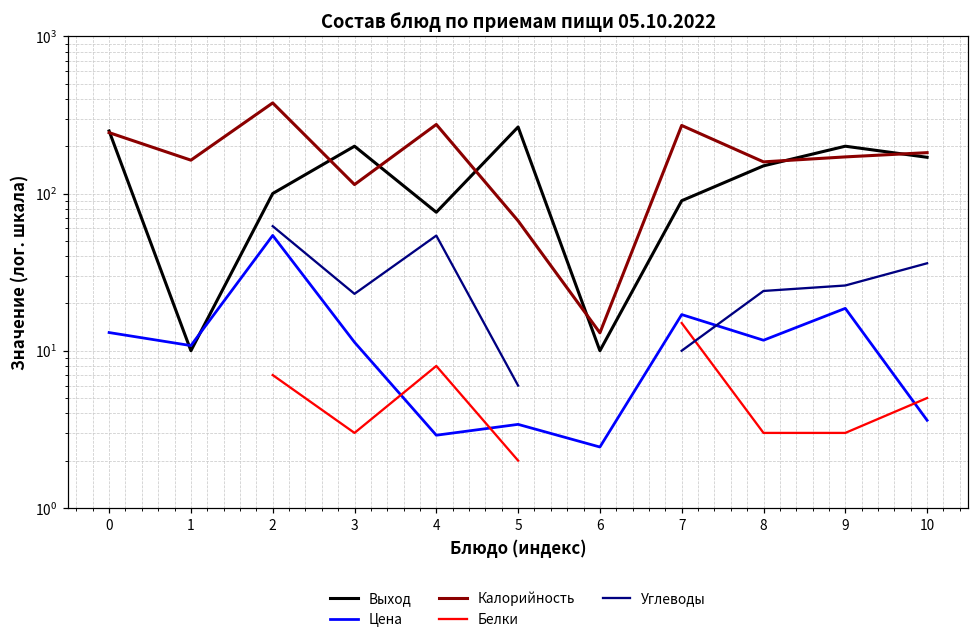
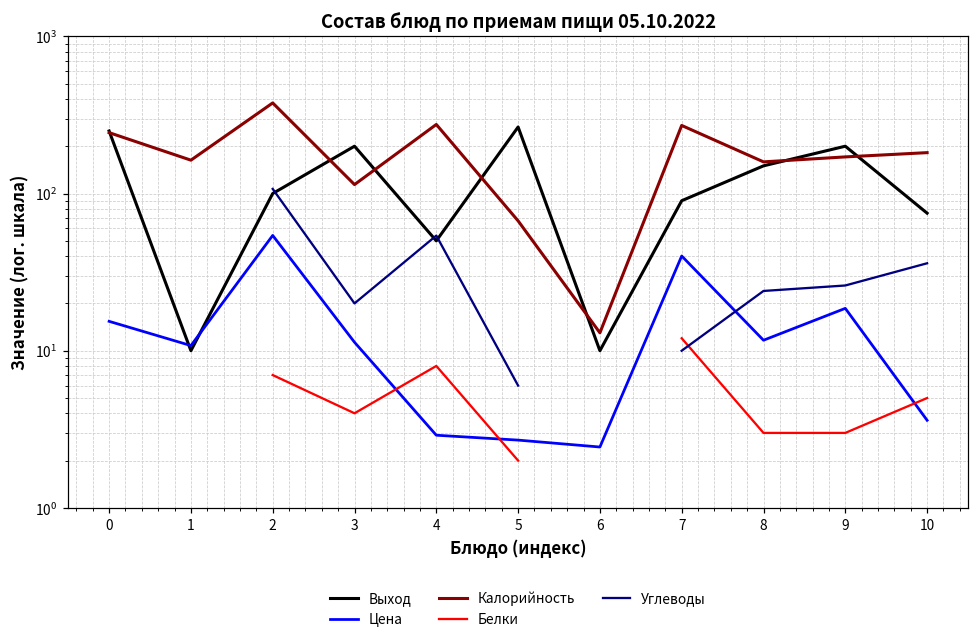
  {
    "Выход": {
      "1": 10,
      "2": 100,
      "3": 200,
-     "4": 80,
+     "4": 50,
      "5": 270,
      "6": 10,
      "7": 90,
      "8": 150,
      "9": 200,
-     "10": 170
+     "10": 80
    },
    "Цена": {
-     "0": 13,
+     "0": 15,
      "1": 11,
      "2": 54,
      "3": 11,
      "4": 2.9,
-     "5": 3.4,
+     "5": 2.7,
      "6": 2.4,
-     "7": 17,
+     "7": 40,
      "8": 12,
      "9": 19,
      "10": 3.6
    },
    "Калорийность": {
      "1": 160,
      "2": 380,
      "3": 110,
      "4": 280,
      "5": 70,
      "6": 13,
      "7": 270,
      "8": 160,
      "9": 170,
      "10": 180
    },
    "Белки": {
      "0": 9,
      "2": 7,
-     "3": 3,
+     "3": 4,
      "4": 8,
      "5": 2,
-     "7": 15,
+     "7": 12,
      "8": 3,
      "9": 3,
      "10": 5
    },
    "Углеводы": {
      "0": 47,
-     "2": 62,
-     "3": 23,
+     "2": 110,
+     "3": 20,
      "4": 54,
      "5": 6,
      "7": 10,
      "8": 24,
      "9": 26,
      "10": 36
    }
  }
